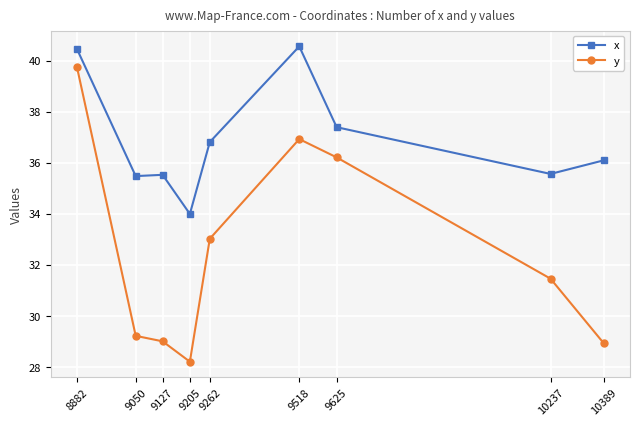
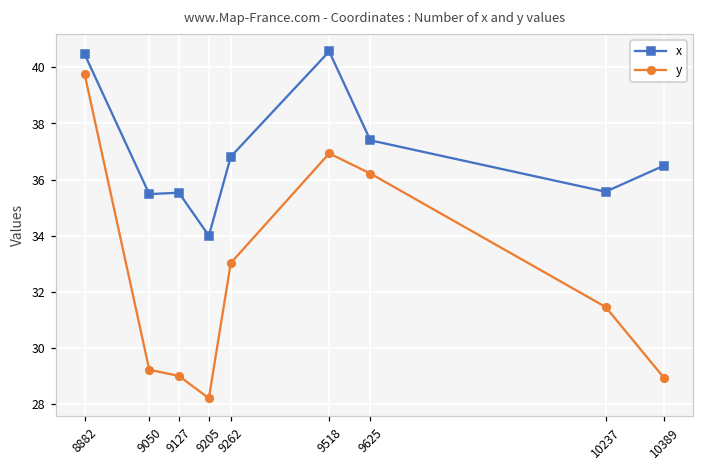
  {
    "x": {
      "8882": 40.5,
      "9050": 35.5,
      "9127": 35.5,
      "9205": 34.0,
      "9262": 36.8,
      "9518": 40.6,
      "9625": 37.4,
      "10237": 35.6,
-     "10389": 36.1
+     "10389": 36.5
    },
    "y": {
      "8882": 39.8,
      "9050": 29.2,
      "9127": 29.0,
      "9205": 28.2,
      "9262": 33.0,
      "9518": 36.9,
      "9625": 36.2,
      "10237": 31.5,
      "10389": 28.9
    }
  }
